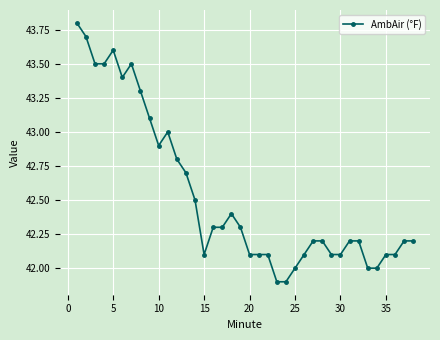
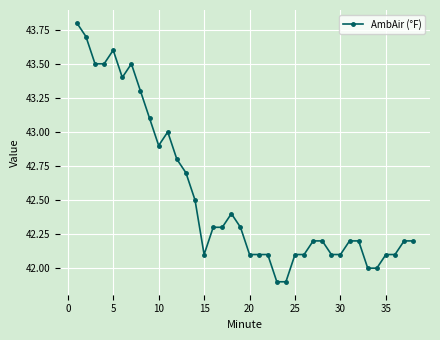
  {
    "5": 43.6,
    "10": 42.9,
    "15": 42.1,
    "20": 42.1,
-   "25": 42.0,
+   "25": 42.1,
    "30": 42.1,
    "35": 42.1
  }
